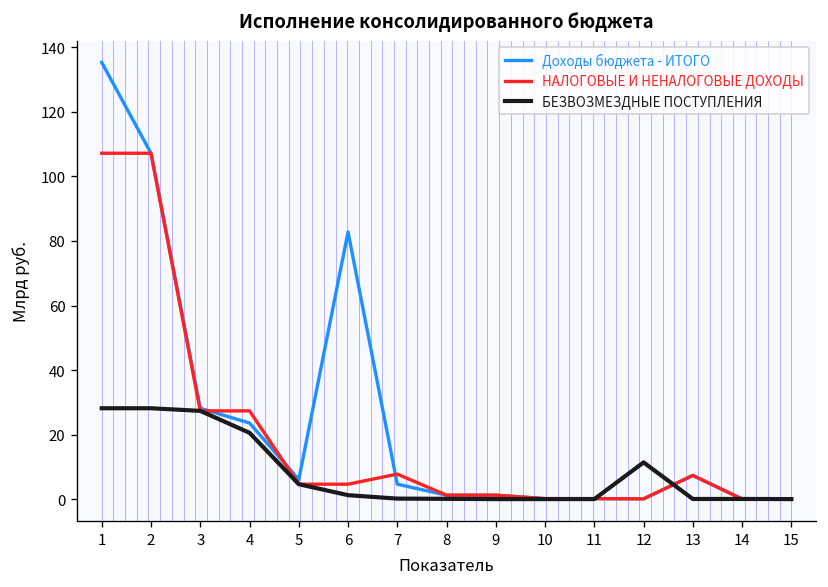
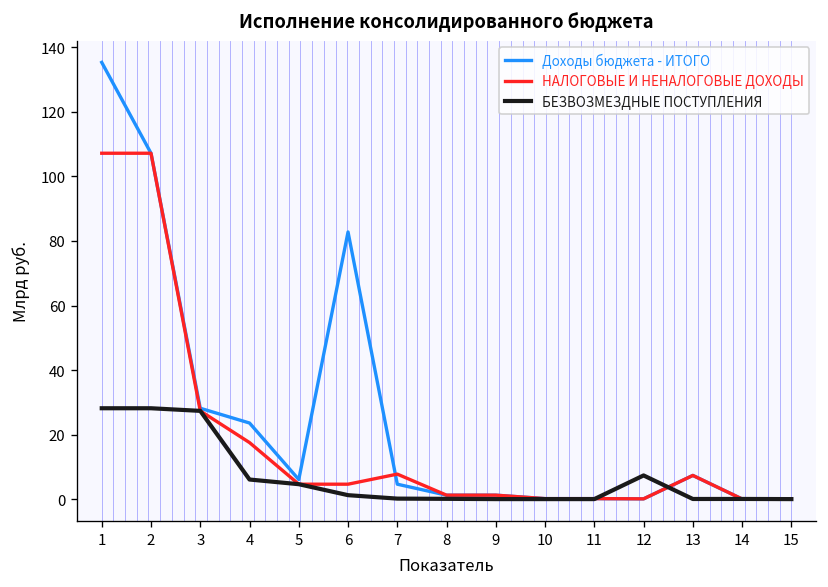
  {
    "Доходы бюджета - ИТОГО": {
      "1": 135,
      "4": 24,
      "5": 6,
      "6": 83,
      "7": 5
    },
    "НАЛОГОВЫЕ И НЕНАЛОГОВЫЕ ДОХОДЫ": {
      "1": 107,
-     "4": 27,
+     "4": 18,
      "6": 5,
      "7": 8
    },
    "БЕЗВОЗМЕЗДНЫЕ ПОСТУПЛЕНИЯ": {
      "1": 28,
      "2": 28,
-     "4": 21,
+     "4": 6,
      "6": 1,
      "7": 0,
      "8": 0,
      "9": 0,
-     "12": 11,
+     "12": 7,
      "13": 0
    }
  }
